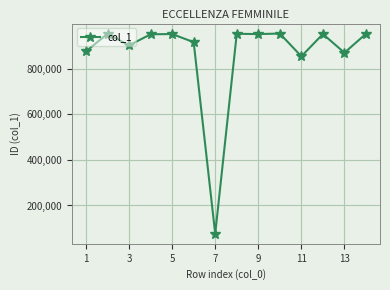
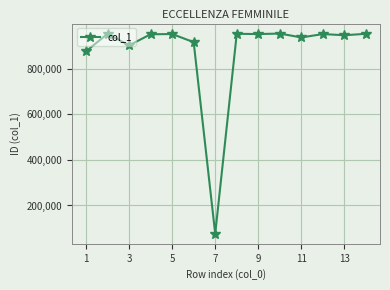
  {
    "1": "880,000",
    "5": "950,000",
    "7": "80,000",
    "9": "950,000",
-   "11": "850,000",
-   "13": "870,000"
+   "11": "940,000",
+   "13": "950,000"
  }
